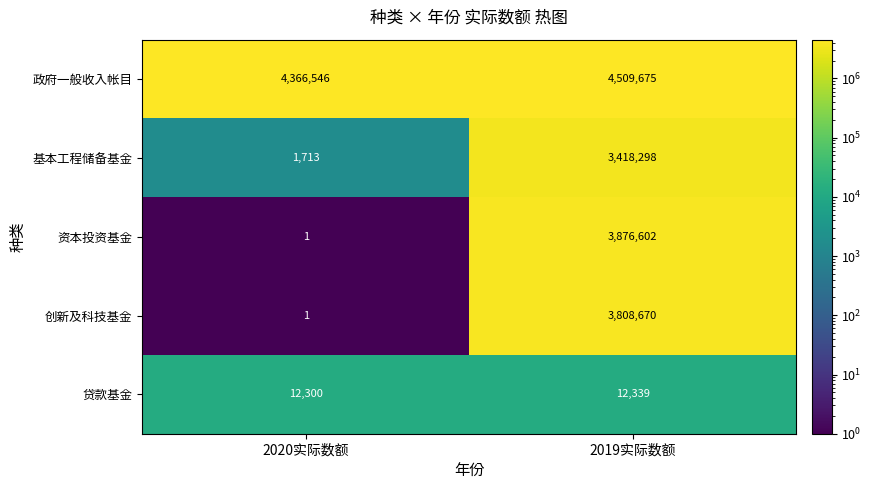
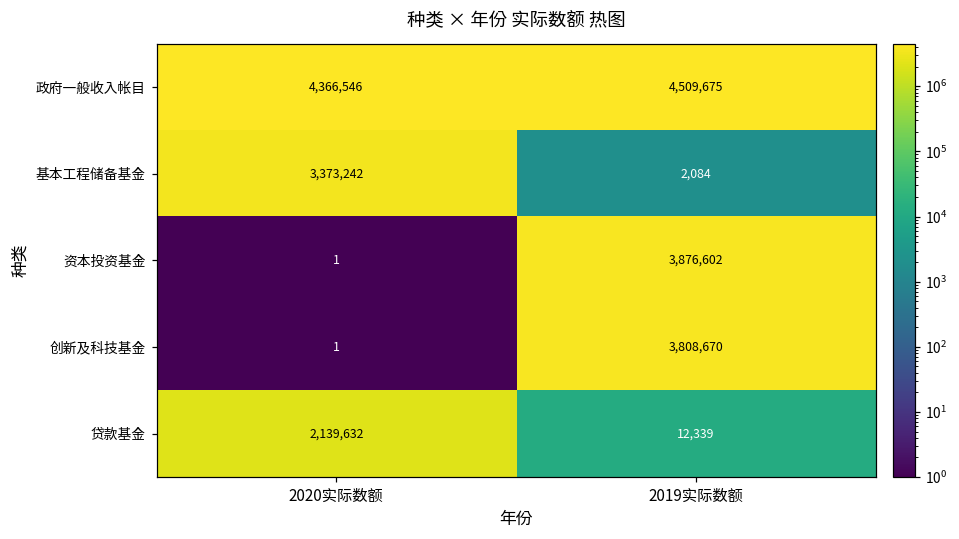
  {
    "政府一般收入帐目": {
      "2020实际数额": "4,366,546",
      "2019实际数额": "4,509,675"
    },
    "基本工程储备基金": {
-     "2020实际数额": "1,713",
-     "2019实际数额": "3,418,298"
+     "2020实际数额": "3,373,242",
+     "2019实际数额": "2,084"
    },
    "资本投资基金": {
      "2020实际数额": "1",
      "2019实际数额": "3,876,602"
    },
    "创新及科技基金": {
      "2020实际数额": "1",
      "2019实际数额": "3,808,670"
    },
    "贷款基金": {
-     "2020实际数额": "12,300",
+     "2020实际数额": "2,139,632",
      "2019实际数额": "12,339"
    }
  }
